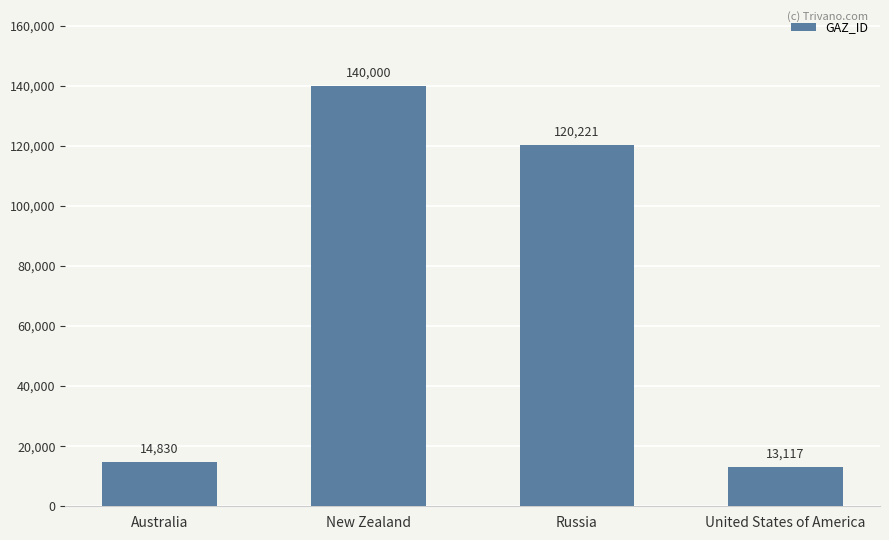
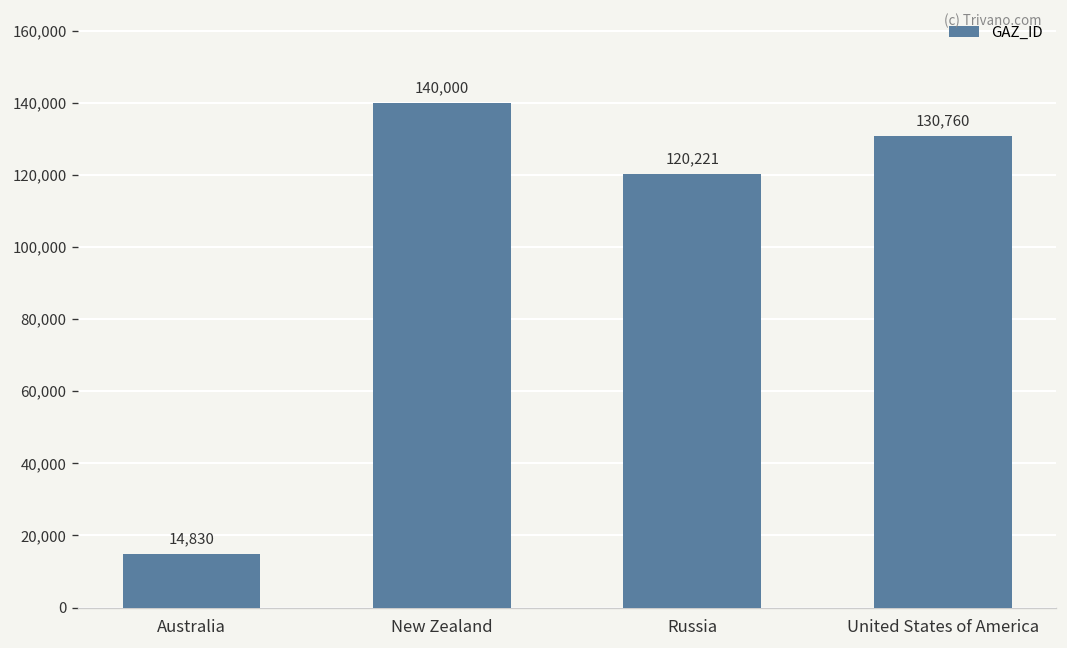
  {
    "Australia": "14,830",
    "New Zealand": "140,000",
    "Russia": "120,221",
-   "United States of America": "13,117"
+   "United States of America": "130,760"
  }
